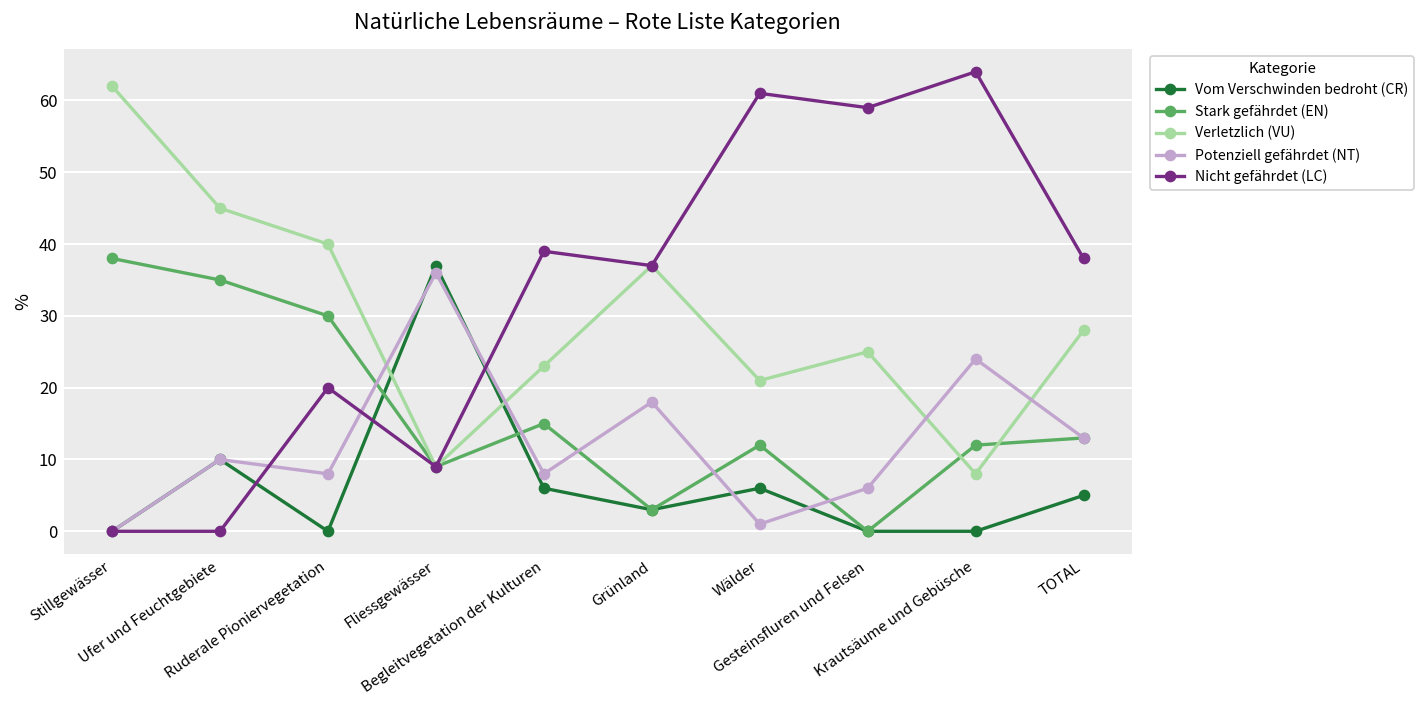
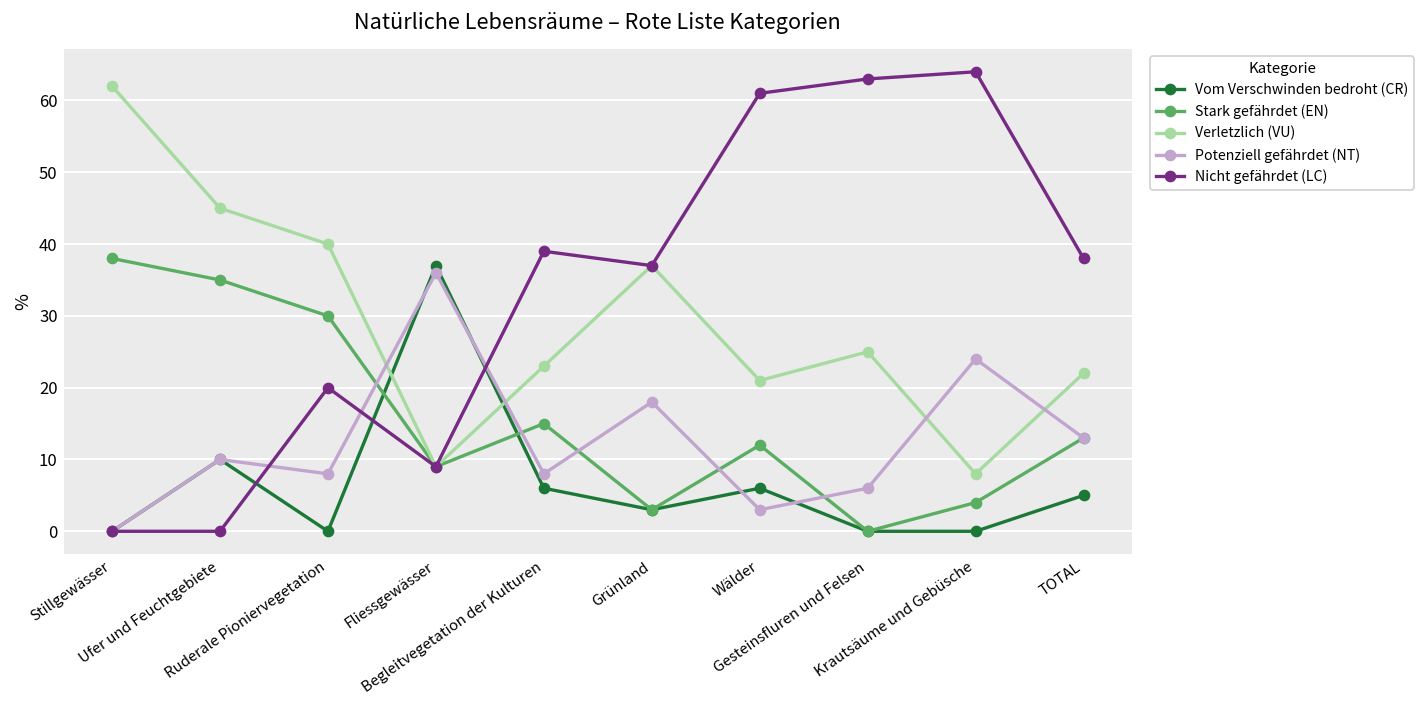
  {
    "Vom Verschwinden bedroht (CR)": {
      "Ruderale Pioniervegetation": 0,
      "Fliessgewässer": 37,
      "Begleitvegetation der Kulturen": 6,
      "Wälder": 6,
      "Krautsäume und Gebüsche": 0,
      "TOTAL": 5
    },
    "Stark gefährdet (EN)": {
      "Stillgewässer": 38,
      "Ufer und Feuchtgebiete": 35,
      "Ruderale Pioniervegetation": 30,
      "Begleitvegetation der Kulturen": 15,
      "Wälder": 12,
-     "Krautsäume und Gebüsche": 12
+     "Krautsäume und Gebüsche": 4
    },
    "Verletzlich (VU)": {
      "Stillgewässer": 62,
      "Ufer und Feuchtgebiete": 45,
      "Ruderale Pioniervegetation": 40,
      "Begleitvegetation der Kulturen": 23,
      "Wälder": 21,
      "Gesteinsfluren und Felsen": 25,
      "Krautsäume und Gebüsche": 8,
-     "TOTAL": 28
+     "TOTAL": 22
    },
    "Potenziell gefährdet (NT)": {
      "Ruderale Pioniervegetation": 8,
      "Fliessgewässer": 36,
      "Begleitvegetation der Kulturen": 8,
      "Grünland": 18,
-     "Wälder": 1,
+     "Wälder": 3,
      "Gesteinsfluren und Felsen": 6,
      "Krautsäume und Gebüsche": 24
    },
    "Nicht gefährdet (LC)": {
      "Ufer und Feuchtgebiete": 0,
      "Ruderale Pioniervegetation": 20,
      "Begleitvegetation der Kulturen": 39,
      "Wälder": 61,
-     "Gesteinsfluren und Felsen": 59,
+     "Gesteinsfluren und Felsen": 63,
      "Krautsäume und Gebüsche": 64,
      "TOTAL": 38
    }
  }
